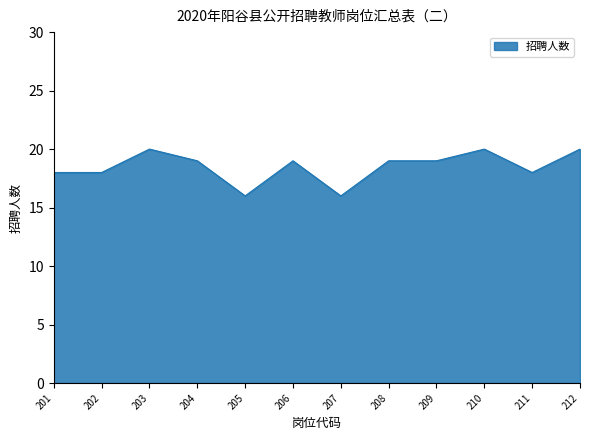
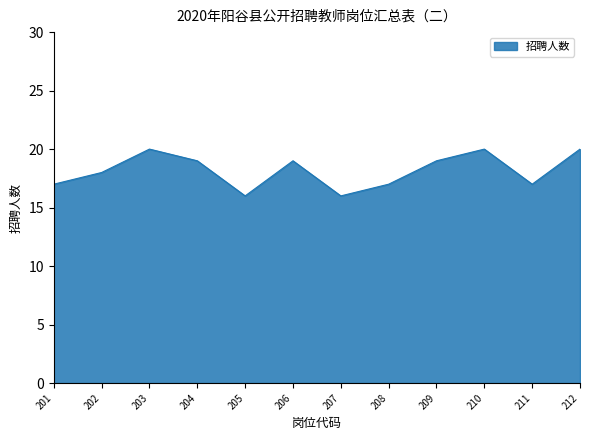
  {
-   "201": 18,
+   "201": 17,
    "202": 18,
    "203": 20,
    "204": 19,
    "205": 16,
    "206": 19,
    "207": 16,
-   "208": 19,
+   "208": 17,
    "209": 19,
    "210": 20,
-   "211": 18,
+   "211": 17,
    "212": 20
  }
